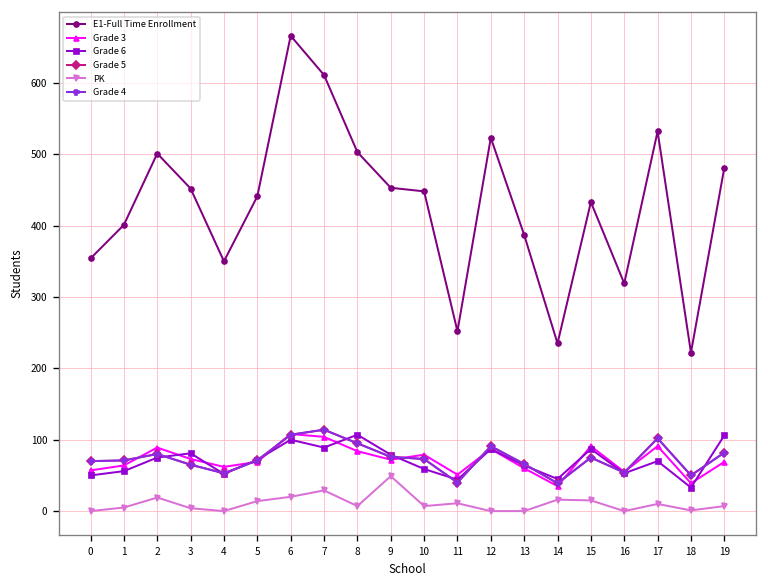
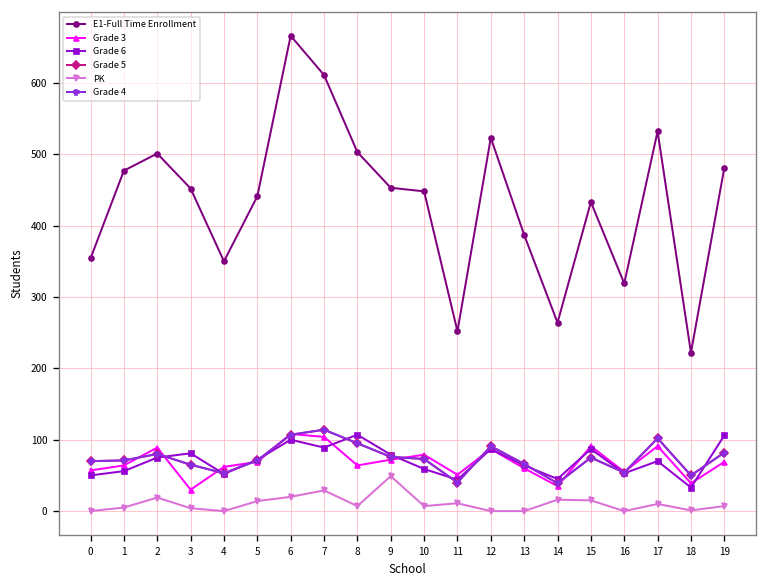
  {
    "E1-Full Time Enrollment": {
      "0": 350,
-     "1": 400,
+     "1": 480,
      "2": 500,
      "3": 450,
      "4": 350,
      "5": 440,
      "6": 670,
      "7": 610,
      "8": 500,
      "9": 450,
      "10": 450,
      "11": 250,
      "12": 520,
      "13": 390,
-     "14": 240,
+     "14": 260,
      "15": 430,
      "16": 320,
      "17": 530,
      "18": 220,
      "19": 480
    },
    "Grade 3": {
      "0": 60,
      "1": 60,
      "2": 90,
-     "3": 70,
+     "3": 30,
      "4": 60,
      "7": 100,
-     "8": 80,
+     "8": 60,
      "10": 80,
      "11": 50,
      "17": 90,
      "18": 40,
      "19": 70
    },
    "PK": {
      "0": 0,
      "1": 10,
      "2": 20,
      "3": 0,
      "4": 0,
      "5": 10,
      "6": 20,
      "7": 30,
      "8": 10,
      "9": 50,
      "10": 10,
      "11": 10,
      "12": 0,
      "13": 0,
      "14": 20,
      "15": 20,
      "16": 0,
      "17": 10,
      "18": 0,
      "19": 10
    }
  }
